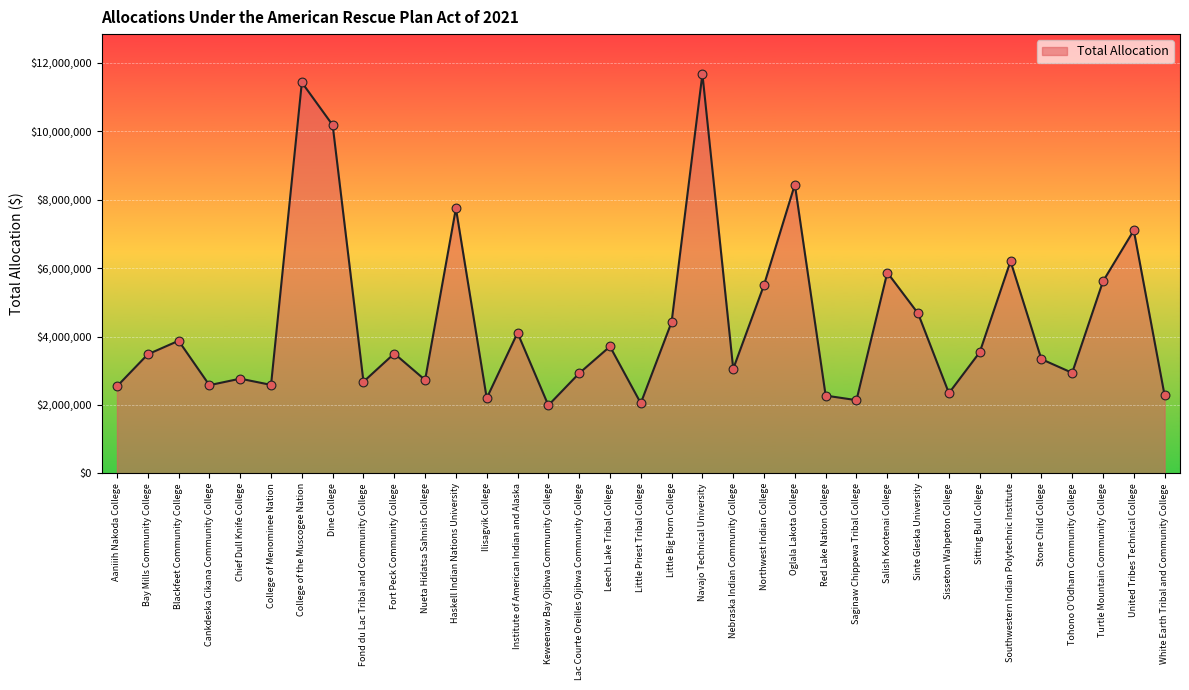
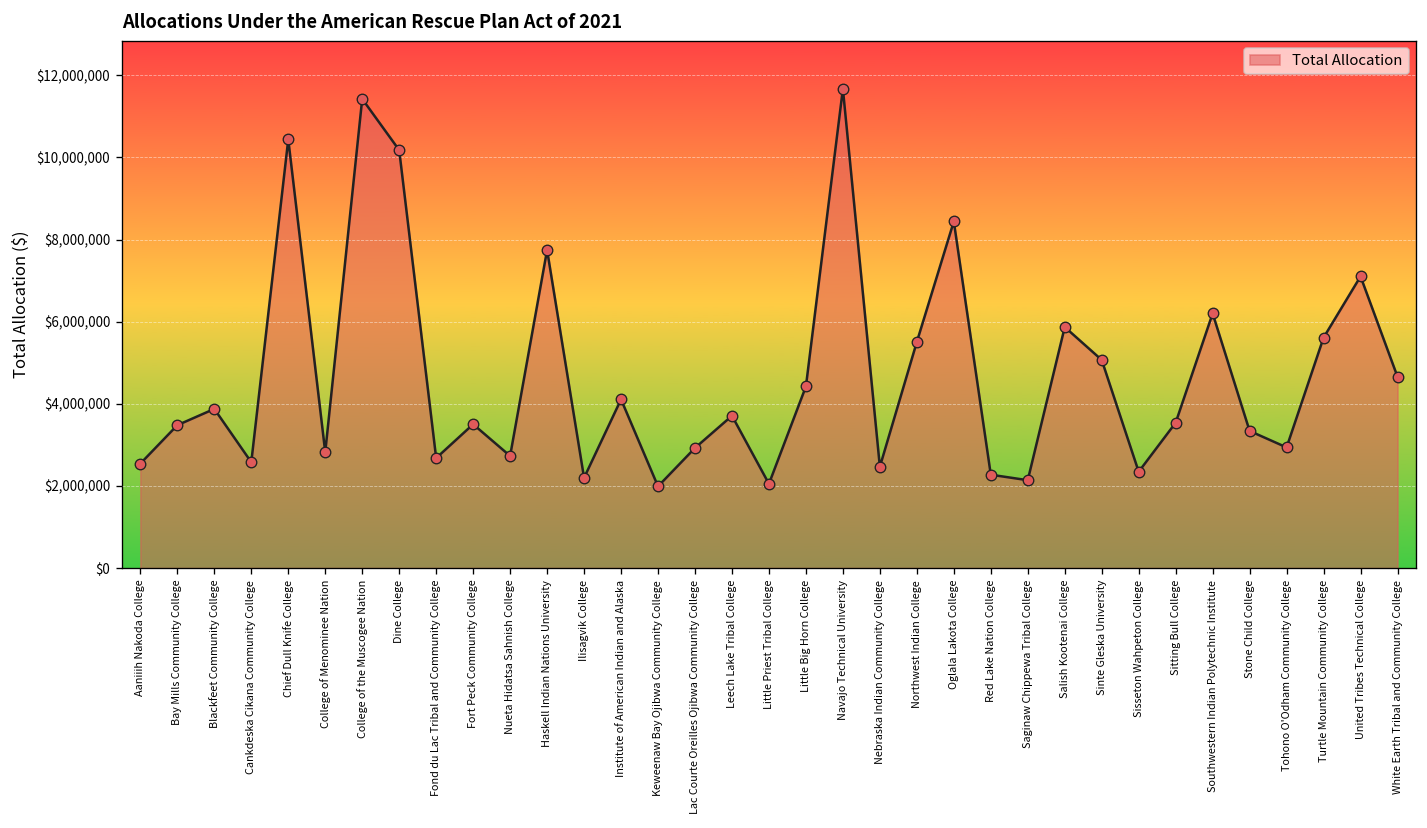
  {
    "Aaniiih Nakoda College": "$2,500,000",
    "Bay Mills Community College": "$3,500,000",
    "Blackfeet Community College": "$3,900,000",
    "Cankdeska Cikana Community College": "$2,600,000",
-   "Chief Dull Knife College": "$2,800,000",
-   "College of Menominee Nation": "$2,600,000",
+   "Chief Dull Knife College": "$10,400,000",
+   "College of Menominee Nation": "$2,800,000",
    "College of the Muscogee Nation": "$11,400,000",
    "Dine College": "$10,200,000",
    "Fond du Lac Tribal and Community College": "$2,700,000",
    "Fort Peck Community College": "$3,500,000",
    "Nueta Hidatsa Sahnish College": "$2,700,000",
    "Haskell Indian Nations University": "$7,700,000",
    "Ilisagvik College": "$2,200,000",
    "Institute of American Indian and Alaska": "$4,100,000",
    "Keweenaw Bay Ojibwa Community College": "$2,000,000",
    "Lac Courte Oreilles Ojibwa Community College": "$2,900,000",
    "Leech Lake Tribal College": "$3,700,000",
    "Little Priest Tribal College": "$2,100,000",
    "Little Big Horn College": "$4,400,000",
    "Navajo Technical University": "$11,700,000",
-   "Nebraska Indian Community College": "$3,100,000",
+   "Nebraska Indian Community College": "$2,500,000",
    "Northwest Indian College": "$5,500,000",
    "Oglala Lakota College": "$8,400,000",
    "Red Lake Nation College": "$2,300,000",
    "Saginaw Chippewa Tribal College": "$2,100,000",
    "Salish Kootenai College": "$5,900,000",
-   "Sinte Gleska University": "$4,700,000",
+   "Sinte Gleska University": "$5,100,000",
    "Sisseton Wahpeton College": "$2,300,000",
    "Sitting Bull College": "$3,500,000",
    "Southwestern Indian Polytechnic Institute": "$6,200,000",
    "Stone Child College": "$3,300,000",
    "Tohono O'Odham Community College": "$2,900,000",
    "Turtle Mountain Community College": "$5,600,000",
    "United Tribes Technical College": "$7,100,000",
-   "White Earth Tribal and Community College": "$2,300,000"
+   "White Earth Tribal and Community College": "$4,700,000"
  }
